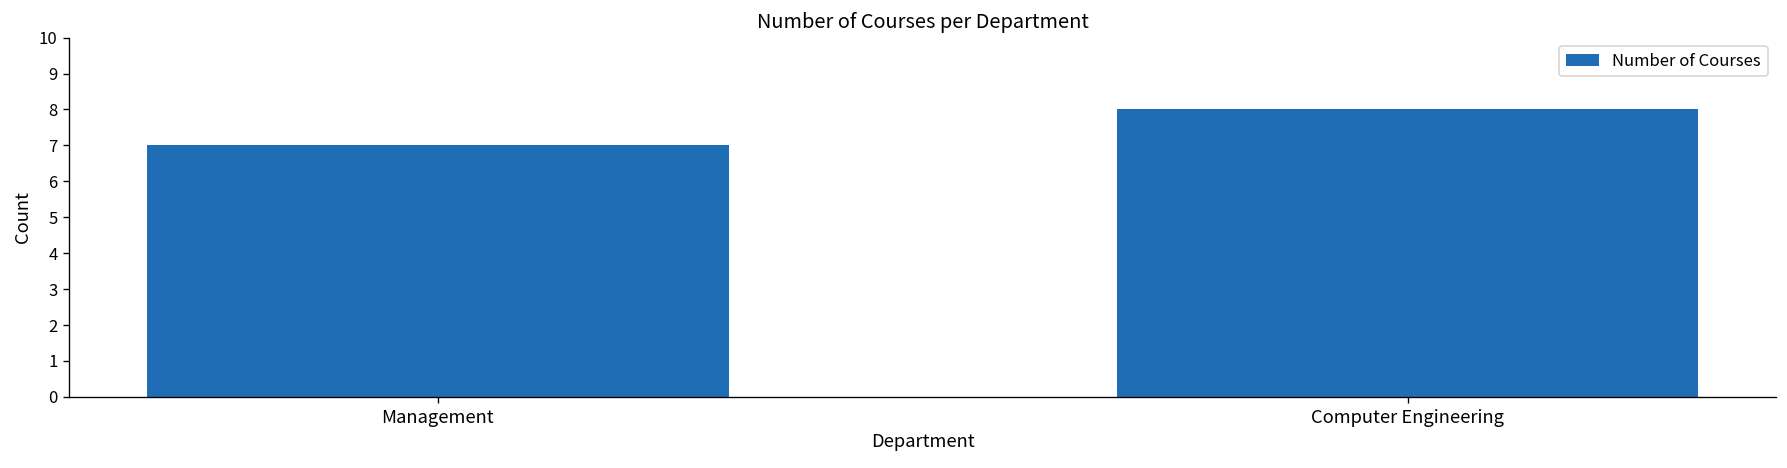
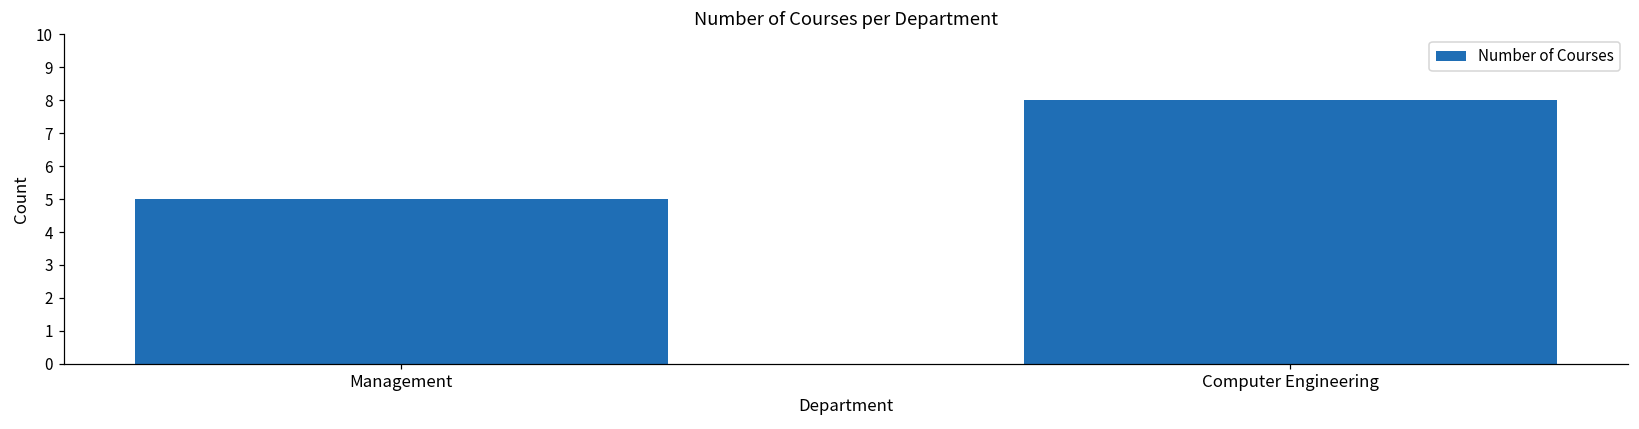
  {
-   "Management": 7,
+   "Management": 5,
    "Computer Engineering": 8
  }
